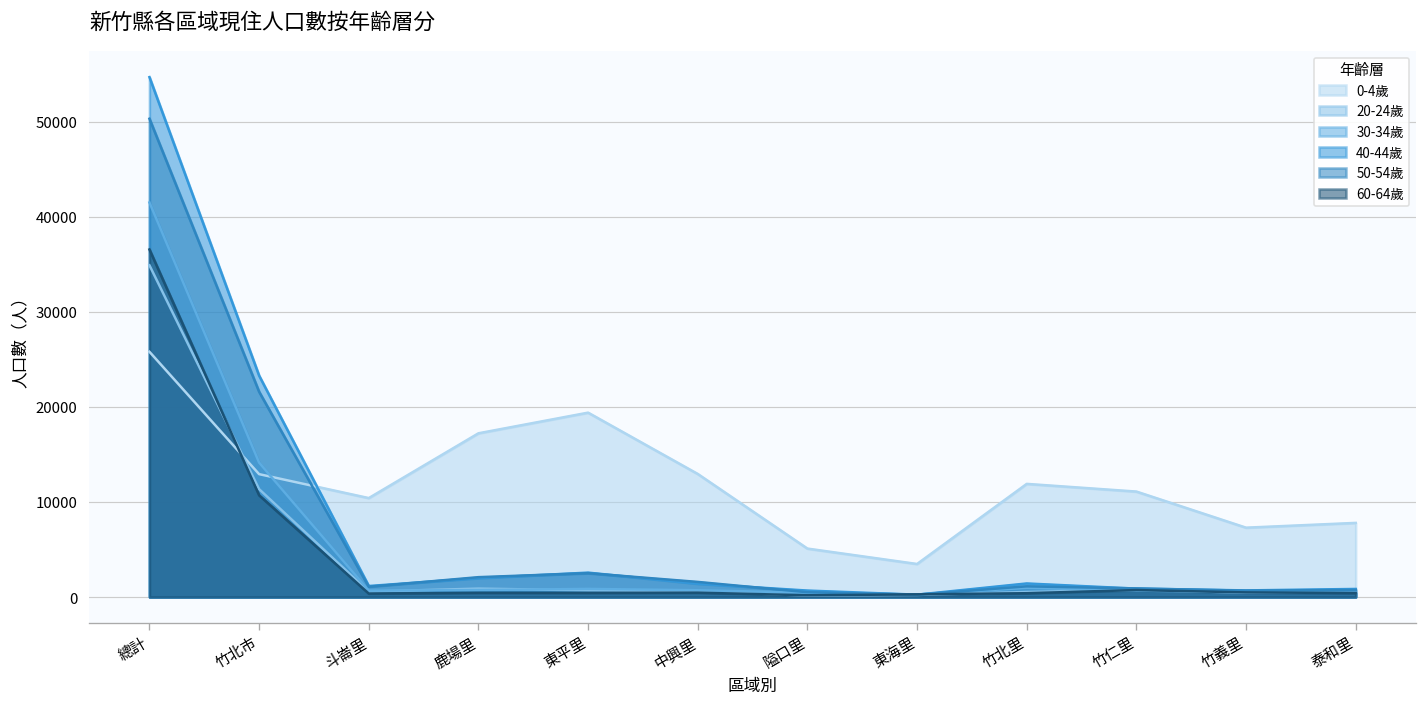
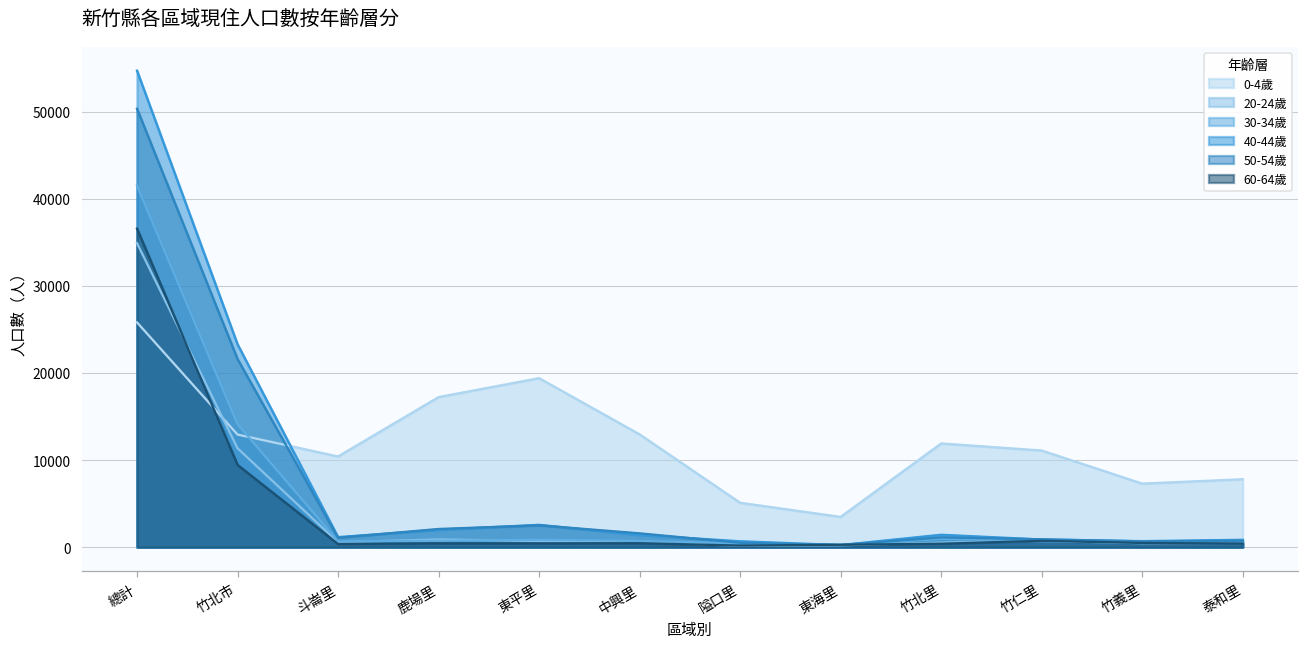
  {
    "60-64歲": {
      "總計": 37000,
-     "竹北市": 11000
+     "竹北市": 9000
    }
  }
